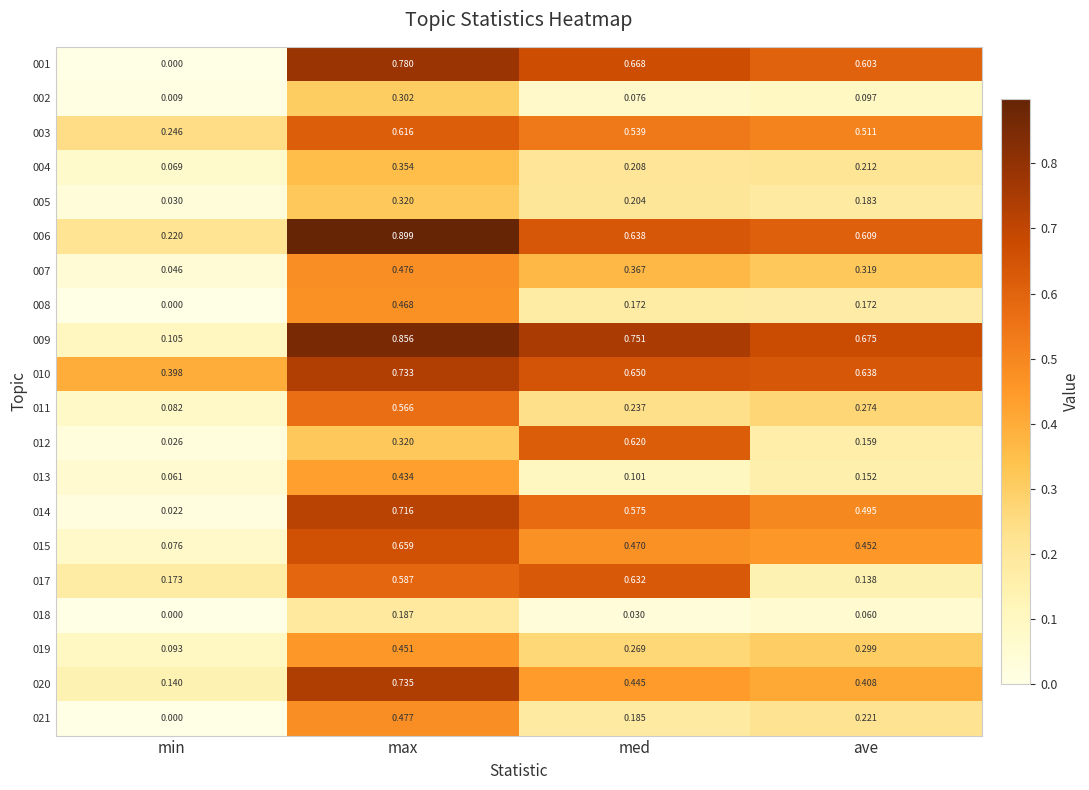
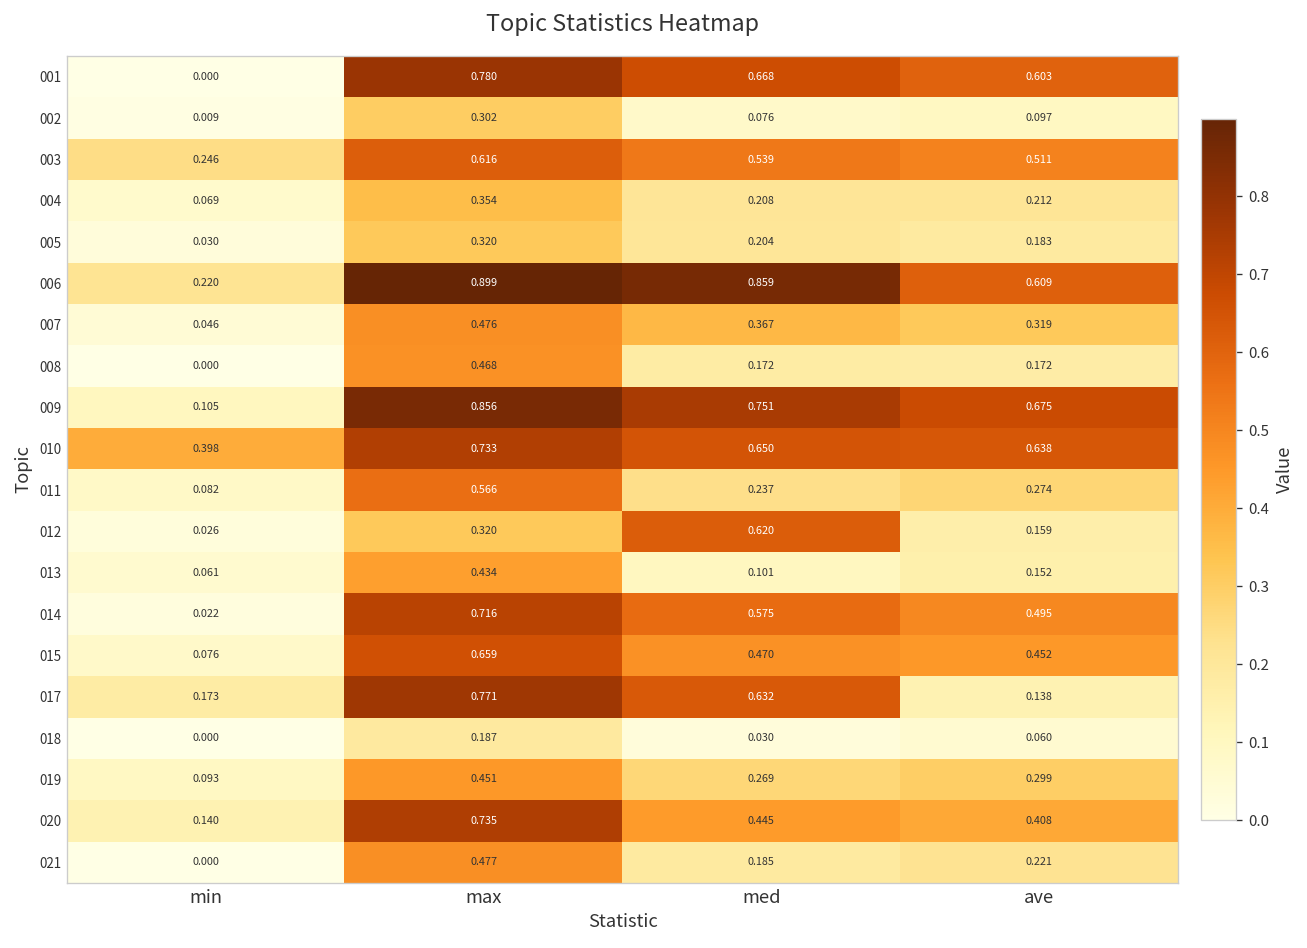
  {
    "001": {
      "min": 0.000,
      "max": 0.780,
      "med": 0.668,
      "ave": 0.603
    },
    "002": {
      "min": 0.009,
      "max": 0.302,
      "med": 0.076,
      "ave": 0.097
    },
    "003": {
      "min": 0.246,
      "max": 0.616,
      "med": 0.539,
      "ave": 0.511
    },
    "004": {
      "min": 0.069,
      "max": 0.354,
      "med": 0.208,
      "ave": 0.212
    },
    "005": {
      "min": 0.030,
      "max": 0.320,
      "med": 0.204,
      "ave": 0.183
    },
    "006": {
      "min": 0.220,
      "max": 0.899,
-     "med": 0.638,
+     "med": 0.859,
      "ave": 0.609
    },
    "007": {
      "min": 0.046,
      "max": 0.476,
      "med": 0.367,
      "ave": 0.319
    },
    "008": {
      "min": 0.000,
      "max": 0.468,
      "med": 0.172,
      "ave": 0.172
    },
    "009": {
      "min": 0.105,
      "max": 0.856,
      "med": 0.751,
      "ave": 0.675
    },
    "010": {
      "min": 0.398,
      "max": 0.733,
      "med": 0.650,
      "ave": 0.638
    },
    "011": {
      "min": 0.082,
      "max": 0.566,
      "med": 0.237,
      "ave": 0.274
    },
    "012": {
      "min": 0.026,
      "max": 0.320,
      "med": 0.620,
      "ave": 0.159
    },
    "013": {
      "min": 0.061,
      "max": 0.434,
      "med": 0.101,
      "ave": 0.152
    },
    "014": {
      "min": 0.022,
      "max": 0.716,
      "med": 0.575,
      "ave": 0.495
    },
    "015": {
      "min": 0.076,
      "max": 0.659,
      "med": 0.470,
      "ave": 0.452
    },
    "017": {
      "min": 0.173,
-     "max": 0.587,
+     "max": 0.771,
      "med": 0.632,
      "ave": 0.138
    },
    "018": {
      "min": 0.000,
      "max": 0.187,
      "med": 0.030,
      "ave": 0.060
    },
    "019": {
      "min": 0.093,
      "max": 0.451,
      "med": 0.269,
      "ave": 0.299
    },
    "020": {
      "min": 0.140,
      "max": 0.735,
      "med": 0.445,
      "ave": 0.408
    },
    "021": {
      "min": 0.000,
      "max": 0.477,
      "med": 0.185,
      "ave": 0.221
    }
  }
